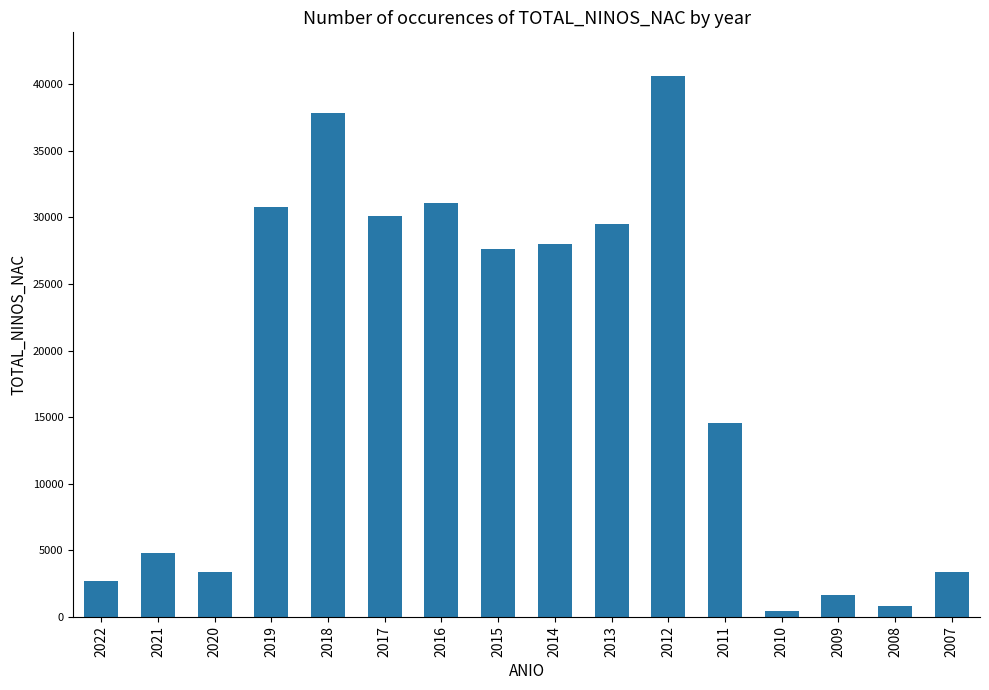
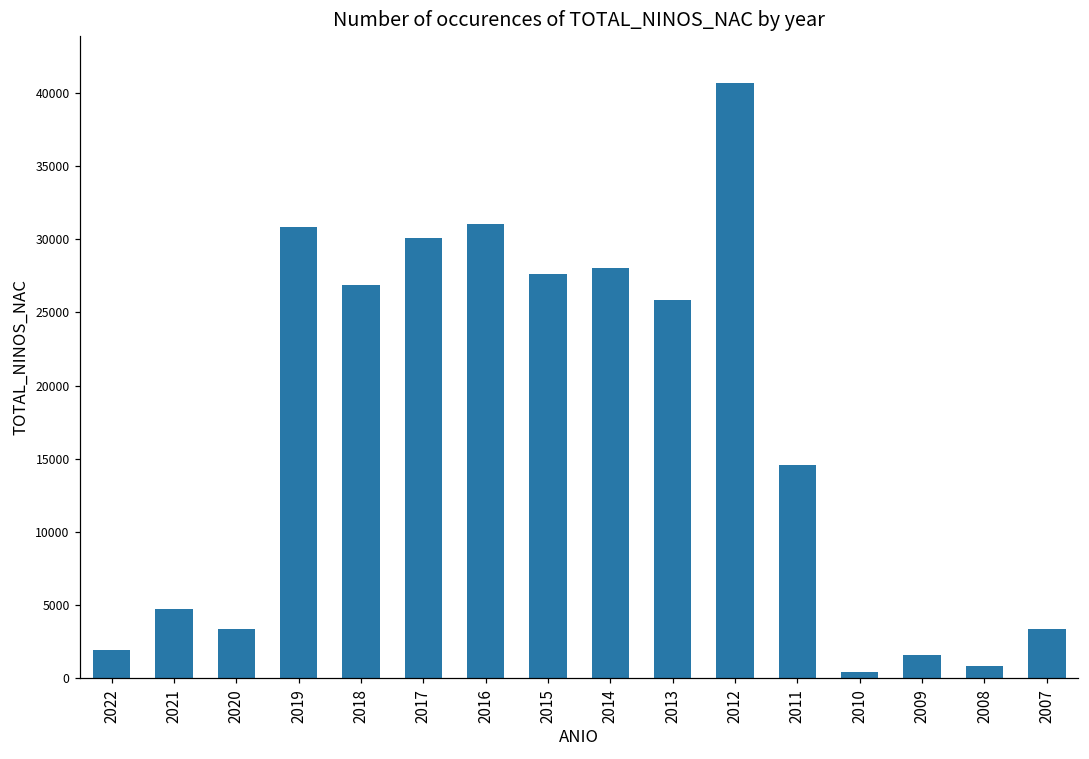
  {
-   "2022": 2700,
+   "2022": 1900,
    "2021": 4800,
    "2020": 3400,
    "2019": 30800,
-   "2018": 37800,
+   "2018": 26800,
    "2017": 30100,
    "2016": 31100,
    "2015": 27600,
    "2014": 28000,
-   "2013": 29500,
+   "2013": 25800,
    "2012": 40700,
    "2011": 14500,
    "2010": 400,
    "2009": 1600,
    "2008": 800,
    "2007": 3400
  }
